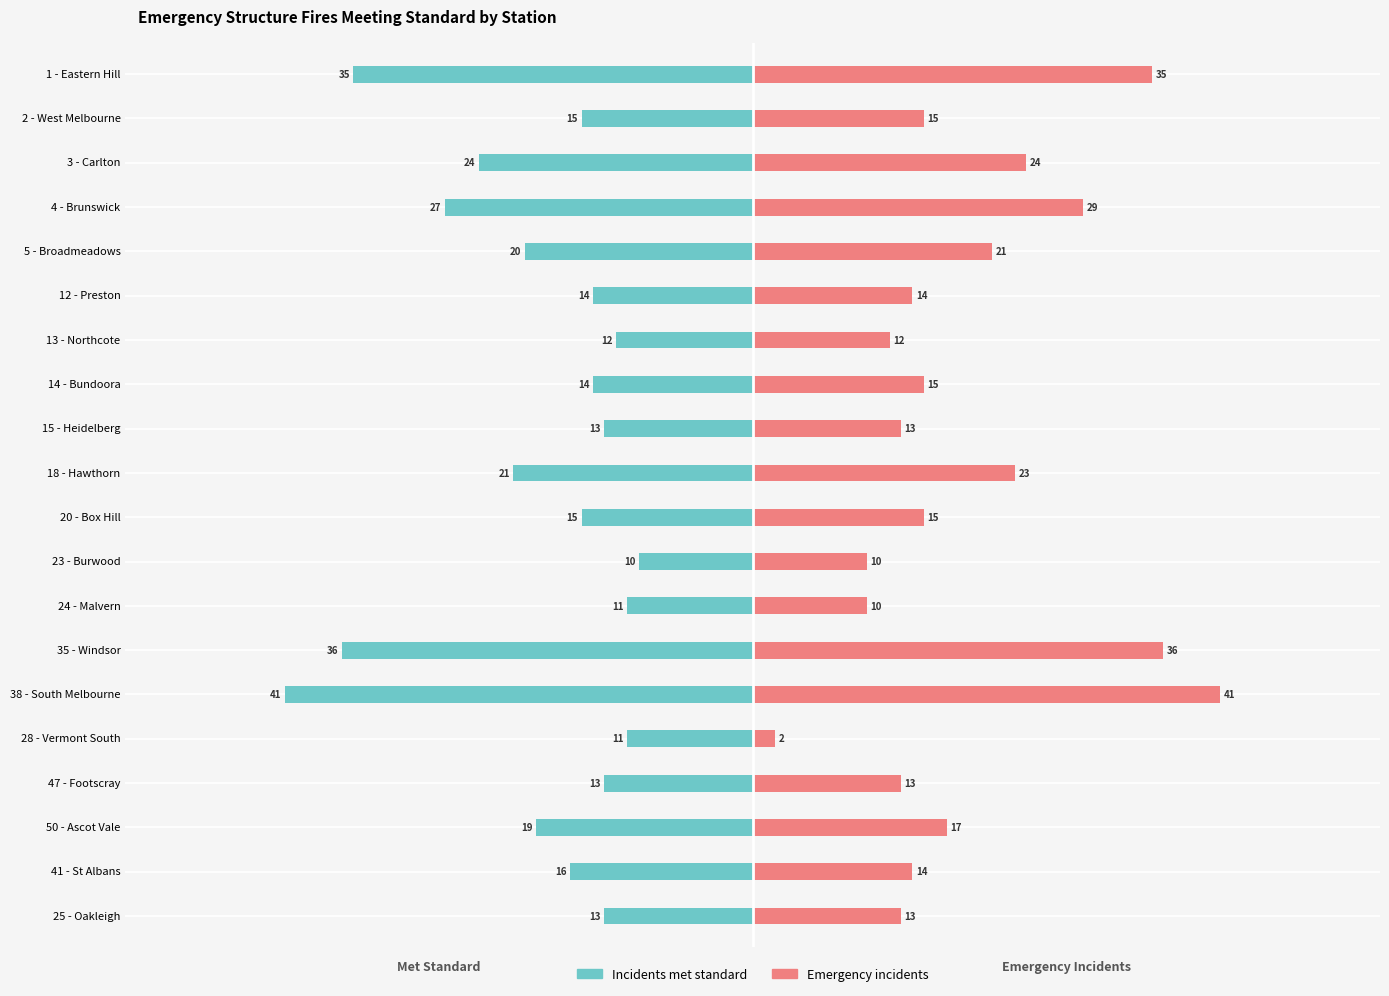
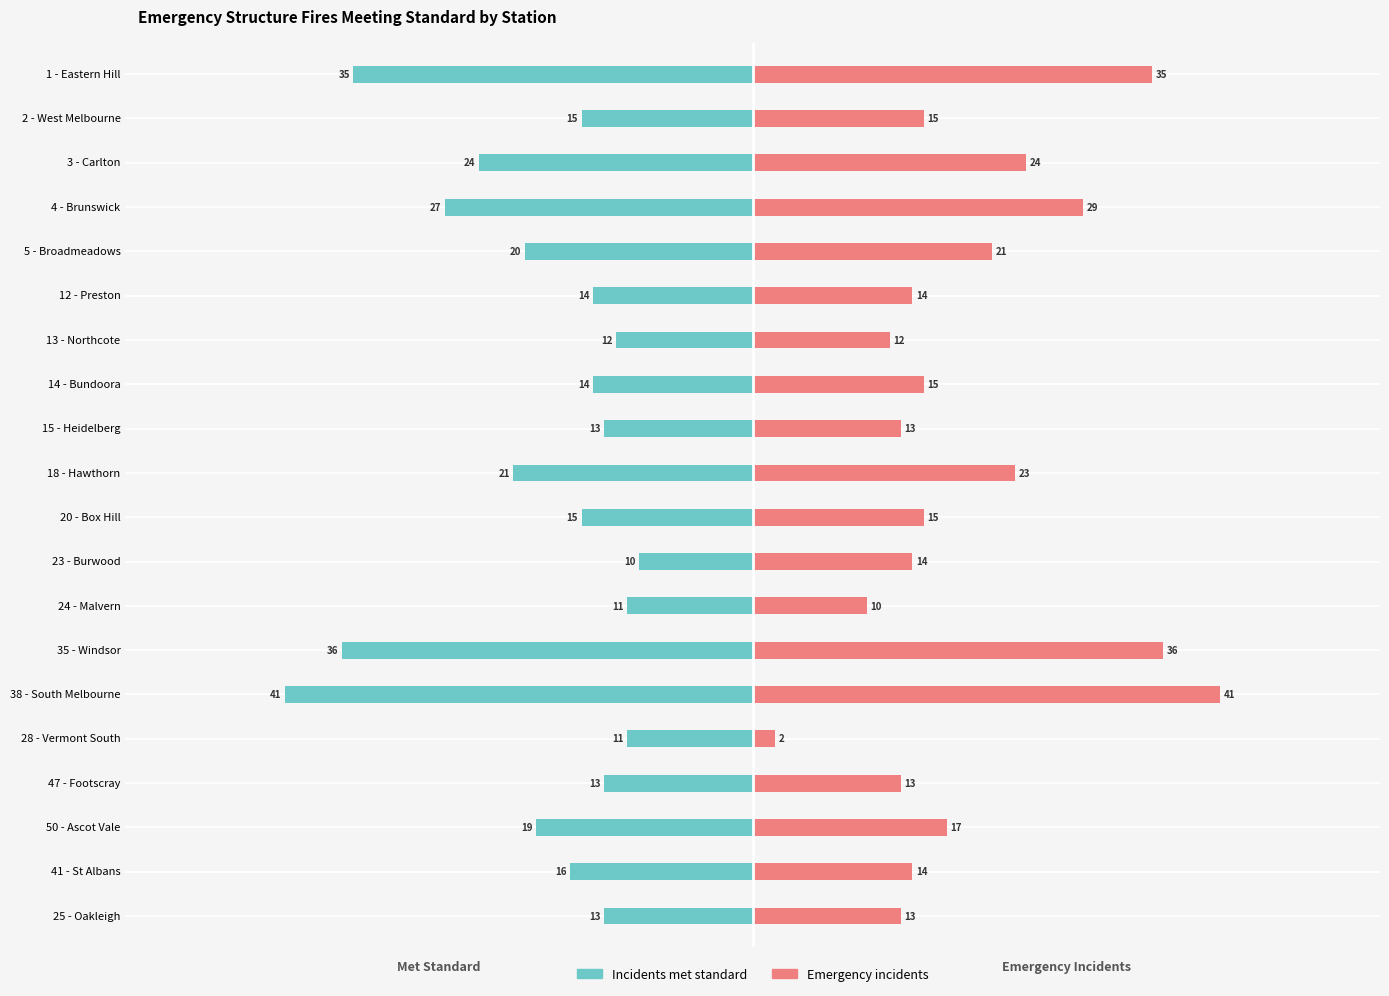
  {
    "Emergency incidents": {
      "1 - Eastern Hill": 35,
      "2 - West Melbourne": 15,
      "3 - Carlton": 24,
      "4 - Brunswick": 29,
      "5 - Broadmeadows": 21,
      "12 - Preston": 14,
      "13 - Northcote": 12,
      "14 - Bundoora": 15,
      "15 - Heidelberg": 13,
      "18 - Hawthorn": 23,
      "20 - Box Hill": 15,
-     "23 - Burwood": 10,
+     "23 - Burwood": 14,
      "24 - Malvern": 10,
      "35 - Windsor": 36,
      "38 - South Melbourne": 41,
      "28 - Vermont South": 2,
      "47 - Footscray": 13,
      "50 - Ascot Vale": 17,
      "41 - St Albans": 14,
      "25 - Oakleigh": 13
    }
  }
